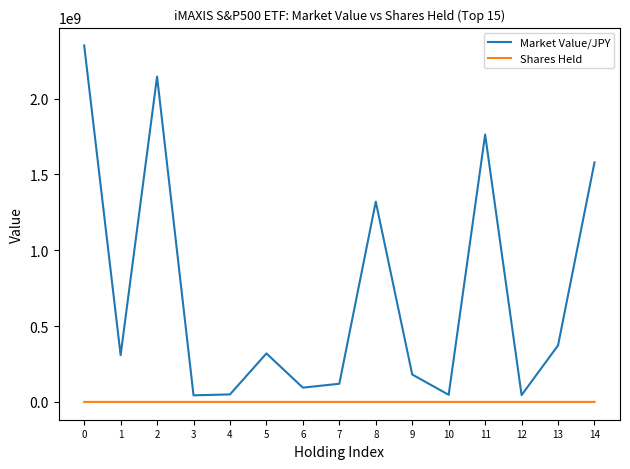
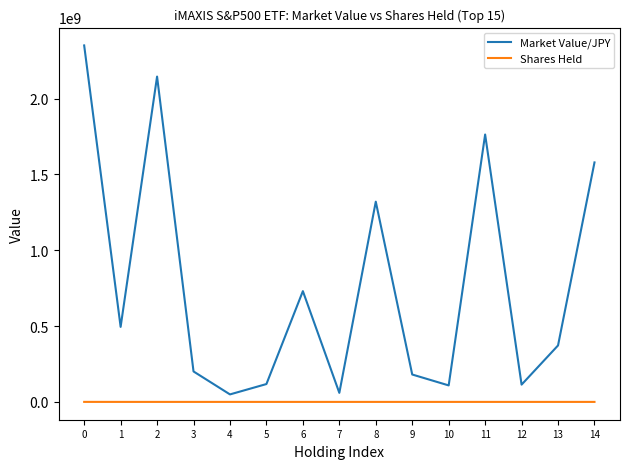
  {
    "Market Value/JPY": {
      "0": 2350000000,
-     "1": 310000000,
+     "1": 490000000,
      "2": 2150000000,
-     "3": 40000000,
+     "3": 200000000,
      "4": 50000000,
-     "5": 320000000,
-     "6": 90000000,
-     "7": 120000000,
+     "5": 120000000,
+     "6": 730000000,
+     "7": 60000000,
      "8": 1320000000,
      "9": 180000000,
-     "10": 50000000,
+     "10": 110000000,
      "11": 1760000000,
-     "12": 40000000,
+     "12": 110000000,
      "13": 370000000,
      "14": 1580000000
    },
    "Shares Held": {
      "0": 0,
      "1": 0,
      "2": 0,
      "3": 0,
      "4": 0,
      "5": 0,
      "6": 0,
      "7": 0,
      "8": 0,
      "9": 0,
      "10": 0,
      "11": 0,
      "12": 0,
      "13": 0,
      "14": 0
    }
  }
